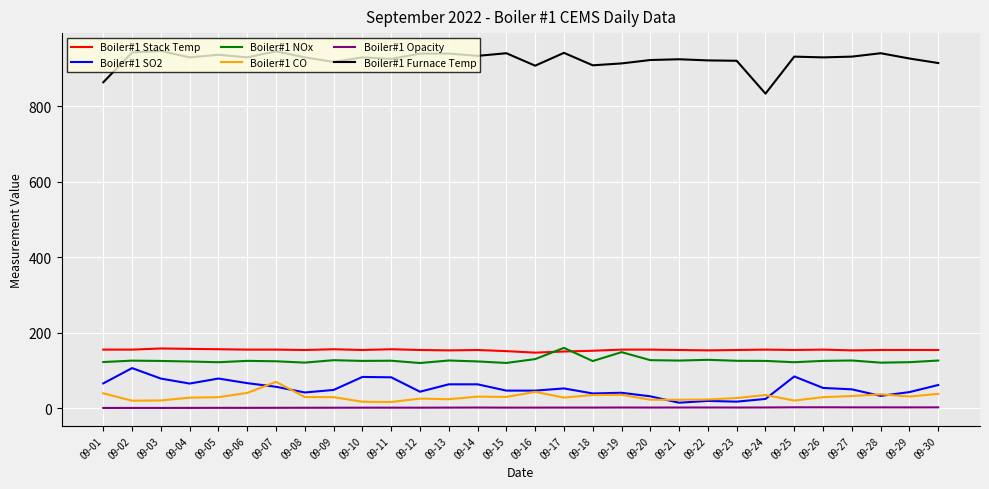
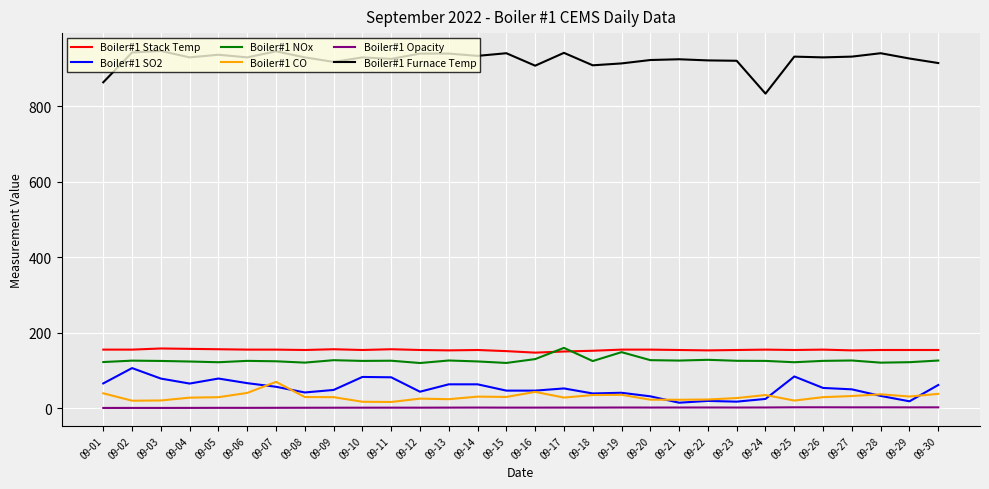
  {
    "Boiler#1 Stack Temp": {
      "09-01": 160,
      "09-02": 160,
      "09-03": 160,
      "09-04": 160,
      "09-05": 160,
      "09-06": 160,
      "09-07": 160,
      "09-08": 150,
      "09-09": 160,
      "09-10": 150,
      "09-11": 160,
      "09-12": 150,
      "09-13": 150,
      "09-14": 150,
      "09-15": 150,
      "09-16": 150,
      "09-17": 150,
      "09-18": 150,
      "09-20": 160,
      "09-21": 150,
      "09-22": 150,
      "09-23": 150,
      "09-24": 160,
      "09-25": 150,
      "09-26": 160,
      "09-27": 150,
      "09-28": 150,
      "09-29": 150,
      "09-30": 150
    },
    "Boiler#1 SO2": {
      "09-01": 70,
      "09-02": 110,
      "09-03": 80,
      "09-04": 70,
      "09-05": 80,
      "09-06": 70,
      "09-07": 60,
      "09-08": 40,
      "09-09": 50,
      "09-10": 80,
      "09-11": 80,
      "09-12": 40,
      "09-13": 60,
      "09-14": 60,
      "09-15": 50,
      "09-17": 50,
      "09-20": 30,
      "09-21": 10,
      "09-23": 20,
      "09-24": 20,
      "09-25": 80,
      "09-26": 50,
      "09-27": 50,
-     "09-29": 40,
+     "09-29": 20,
      "09-30": 60
    },
    "Boiler#1 NOx": {
      "09-01": 120,
      "09-02": 130,
      "09-03": 130,
      "09-04": 120,
      "09-05": 120,
      "09-06": 130,
      "09-07": 120,
      "09-08": 120,
      "09-09": 130,
      "09-10": 130,
      "09-11": 130,
      "09-12": 120,
      "09-13": 130,
      "09-14": 120,
      "09-15": 120,
      "09-16": 130,
      "09-17": 160,
      "09-18": 120,
      "09-20": 130,
      "09-21": 130,
      "09-22": 130,
      "09-23": 130,
      "09-24": 130,
      "09-25": 120,
      "09-26": 130,
      "09-27": 130,
      "09-28": 120,
      "09-29": 120,
      "09-30": 130
    },
    "Boiler#1 CO": {
      "09-01": 40,
      "09-02": 20,
      "09-03": 20,
      "09-04": 30,
      "09-05": 30,
      "09-06": 40,
      "09-07": 70,
      "09-08": 30,
      "09-09": 30,
      "09-10": 20,
      "09-11": 20,
      "09-12": 30,
      "09-13": 20,
      "09-14": 30,
      "09-15": 30,
      "09-17": 30,
      "09-20": 20,
      "09-21": 20,
      "09-23": 30,
      "09-24": 30,
      "09-25": 20,
      "09-26": 30,
      "09-27": 30,
      "09-29": 30,
      "09-30": 40
    },
    "Boiler#1 Opacity": {
      "09-01": 0,
      "09-02": 0,
      "09-03": 0,
      "09-04": 0,
      "09-05": 0,
      "09-06": 0,
      "09-07": 0,
      "09-08": 0,
      "09-09": 0,
      "09-10": 0,
      "09-11": 0,
      "09-12": 0,
      "09-13": 0,
      "09-14": 0,
      "09-15": 0,
      "09-16": 0,
      "09-17": 0,
      "09-18": 0,
      "09-19": 0,
      "09-20": 0,
      "09-21": 0,
      "09-22": 0,
      "09-23": 0,
      "09-24": 0,
      "09-25": 0,
      "09-26": 0,
      "09-27": 0,
      "09-28": 0,
      "09-29": 0,
      "09-30": 0
    },
    "Boiler#1 Furnace Temp": {
      "09-01": 860,
      "09-15": 940,
      "09-16": 910,
      "09-17": 940,
      "09-18": 910,
      "09-19": 910,
      "09-20": 920,
      "09-21": 920,
      "09-22": 920,
      "09-23": 920,
      "09-24": 830,
      "09-25": 930,
      "09-26": 930,
      "09-27": 930,
      "09-28": 940,
      "09-29": 930,
      "09-30": 910
    }
  }
